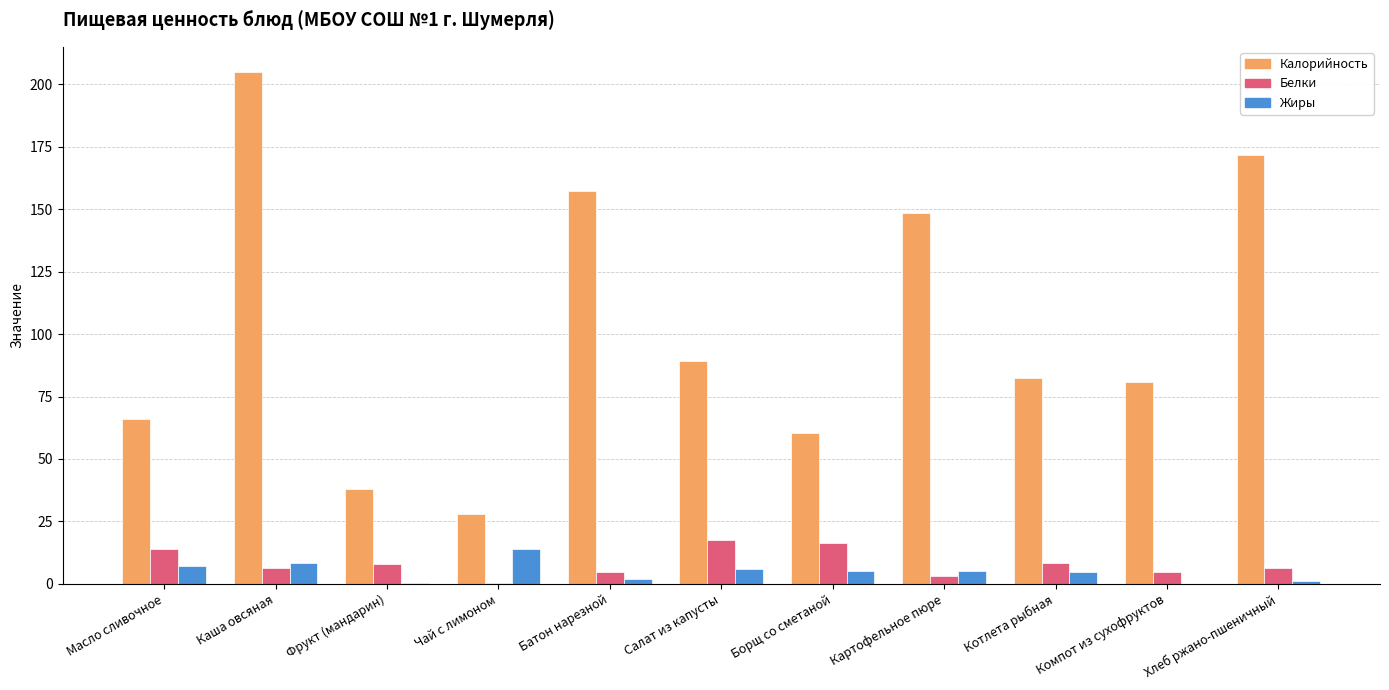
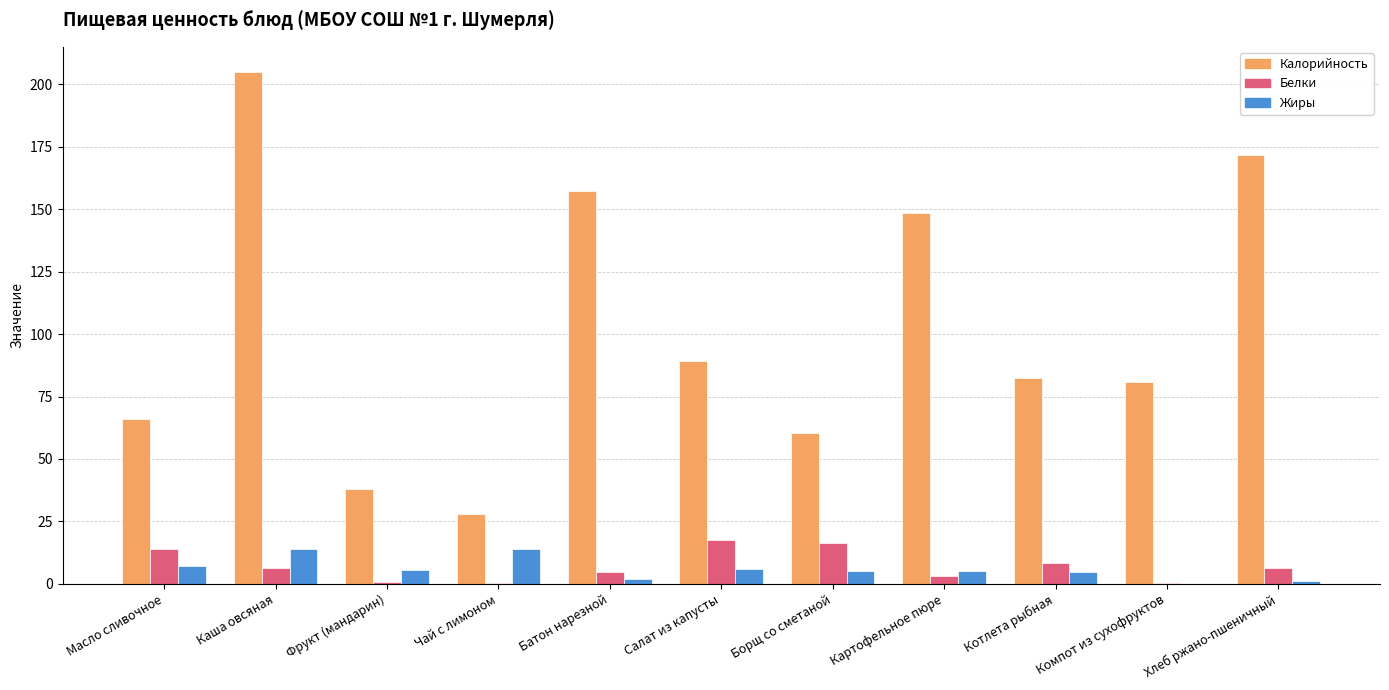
  {
    "Калорийность": {
      "Масло сливочное": 66,
      "Каша овсяная": 205,
      "Фрукт (мандарин)": 38,
      "Чай с лимоном": 28,
      "Батон нарезной": 157,
      "Салат из капусты": 89,
      "Борщ со сметаной": 60,
      "Картофельное пюре": 149,
      "Котлета рыбная": 82,
      "Компот из сухофруктов": 81,
      "Хлеб ржано-пшеничный": 172
    },
    "Белки": {
      "Масло сливочное": 14,
      "Каша овсяная": 7,
-     "Фрукт (мандарин)": 8,
+     "Фрукт (мандарин)": 1,
      "Батон нарезной": 5,
      "Салат из капусты": 18,
      "Борщ со сметаной": 16,
      "Картофельное пюре": 3,
      "Котлета рыбная": 8,
-     "Компот из сухофруктов": 5,
+     "Компот из сухофруктов": 1,
      "Хлеб ржано-пшеничный": 6
    },
    "Жиры": {
      "Масло сливочное": 7,
-     "Каша овсяная": 9,
-     "Фрукт (мандарин)": 0,
+     "Каша овсяная": 14,
+     "Фрукт (мандарин)": 6,
      "Чай с лимоном": 14,
      "Батон нарезной": 2,
      "Салат из капусты": 6,
      "Борщ со сметаной": 5,
      "Картофельное пюре": 5,
      "Котлета рыбная": 5,
      "Компот из сухофруктов": 0,
      "Хлеб ржано-пшеничный": 1
    }
  }
